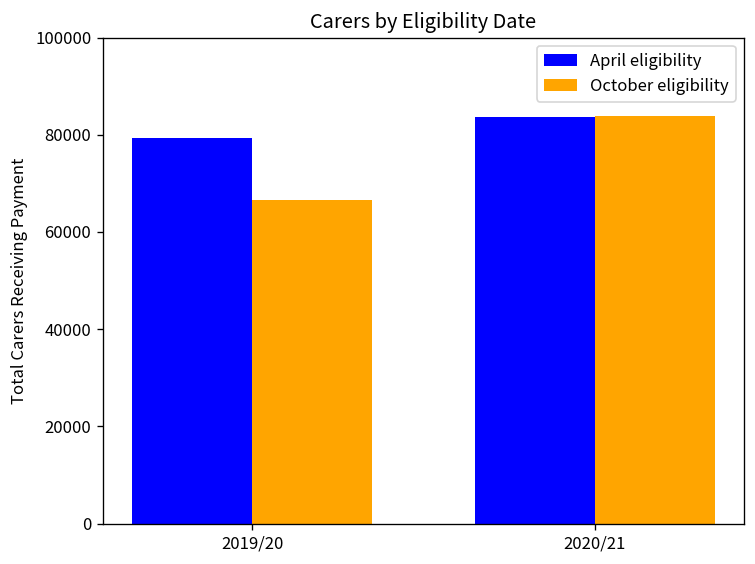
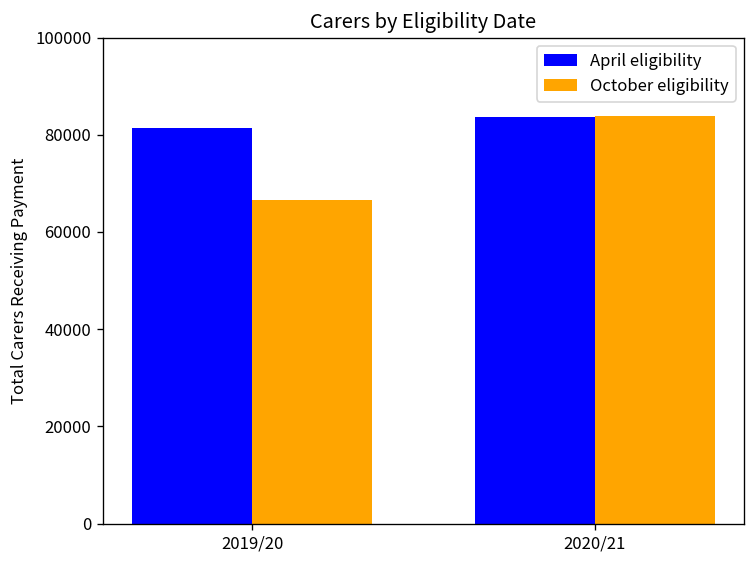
  {
    "April eligibility": {
-     "2019/20": 79000,
+     "2019/20": 81000,
      "2020/21": 84000
    },
    "October eligibility": {
      "2019/20": 67000,
      "2020/21": 84000
    }
  }
